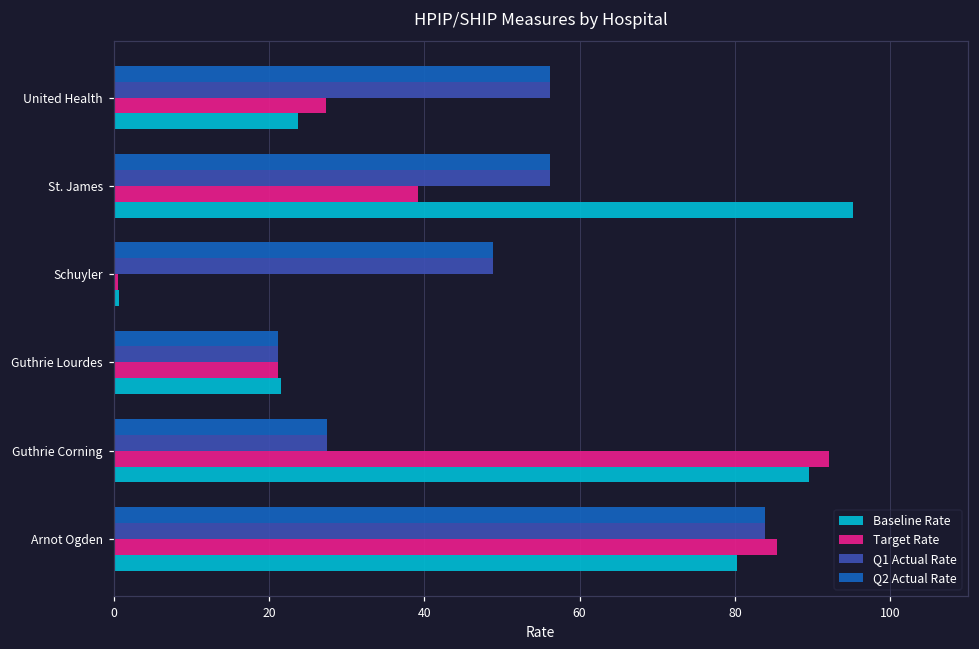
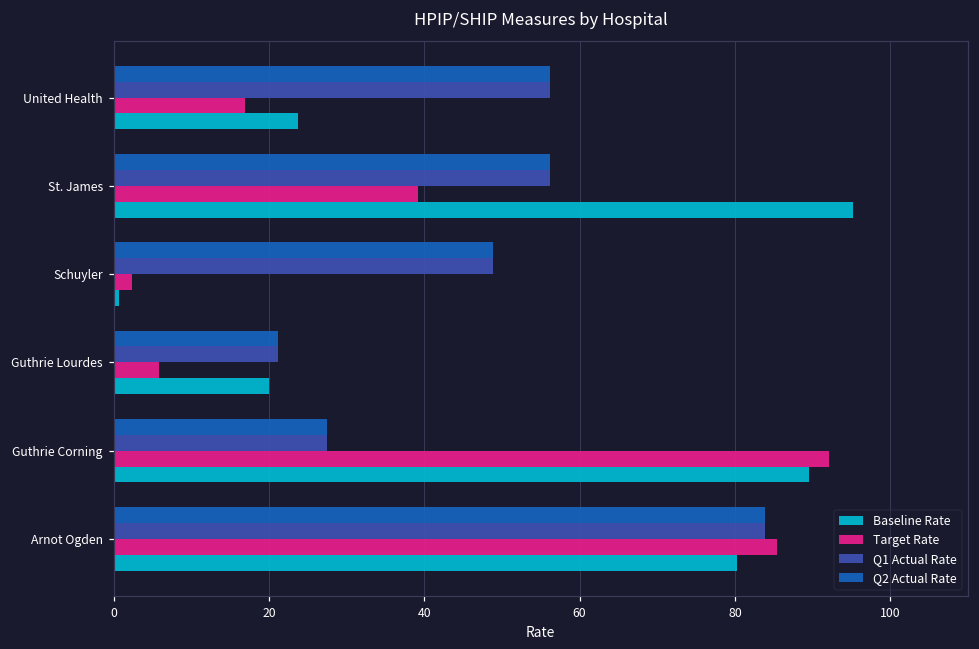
  {
    "Baseline Rate": {
      "United Health": 24,
      "St. James": 95,
      "Schuyler": 1,
-     "Guthrie Lourdes": 22,
+     "Guthrie Lourdes": 20,
      "Guthrie Corning": 89,
      "Arnot Ogden": 80
    },
    "Target Rate": {
-     "United Health": 27,
+     "United Health": 17,
      "St. James": 39,
-     "Schuyler": 1,
-     "Guthrie Lourdes": 21,
+     "Schuyler": 2,
+     "Guthrie Lourdes": 6,
      "Guthrie Corning": 92,
      "Arnot Ogden": 85
    }
  }
